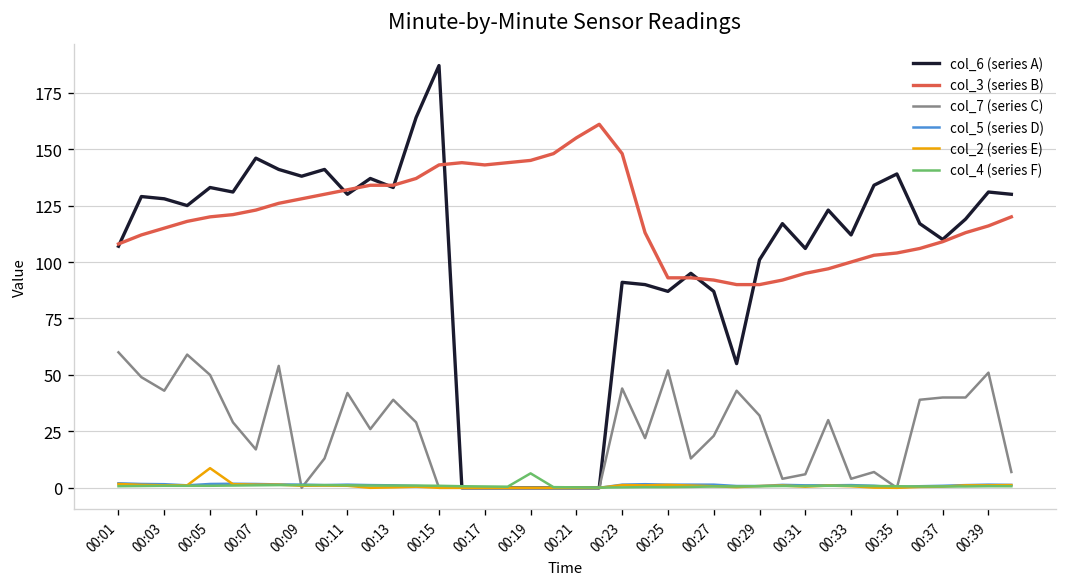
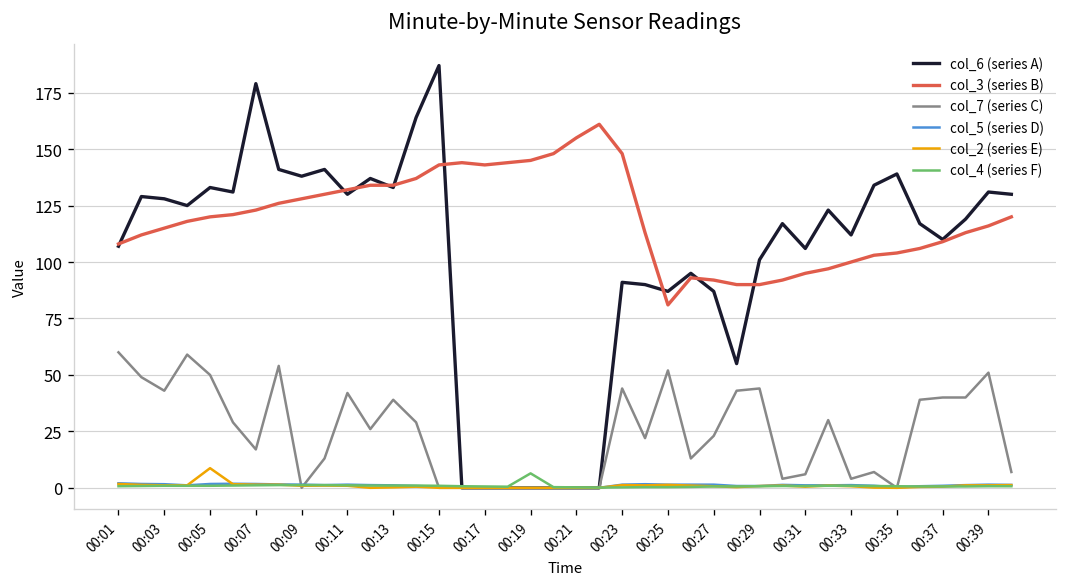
  {
    "col_6 (series A)": {
      "00:03": 128,
      "00:05": 133,
-     "00:07": 146,
+     "00:07": 179,
      "00:09": 138,
      "00:11": 130,
      "00:15": 187,
      "00:23": 91,
      "00:25": 87,
      "00:27": 87,
      "00:29": 101,
      "00:31": 106,
      "00:33": 112,
      "00:35": 139,
      "00:39": 131
    },
    "col_3 (series B)": {
      "00:03": 115,
      "00:05": 120,
      "00:07": 123,
      "00:09": 128,
      "00:11": 132,
      "00:15": 143,
      "00:17": 143,
      "00:19": 145,
      "00:21": 155,
      "00:23": 148,
-     "00:25": 93,
+     "00:25": 81,
      "00:27": 92,
      "00:29": 90,
      "00:31": 95,
      "00:33": 100,
      "00:35": 104,
      "00:39": 116
    },
    "col_7 (series C)": {
      "00:01": 60,
      "00:03": 43,
      "00:05": 50,
      "00:07": 17,
      "00:11": 42,
      "00:13": 39,
      "00:23": 44,
      "00:25": 52,
      "00:27": 23,
-     "00:29": 32,
+     "00:29": 44,
      "00:31": 6,
      "00:33": 4,
      "00:37": 40,
      "00:39": 51
    },
    "col_2 (series E)": {
      "00:05": 9
    },
    "col_4 (series F)": {
      "00:19": 6
    }
  }
